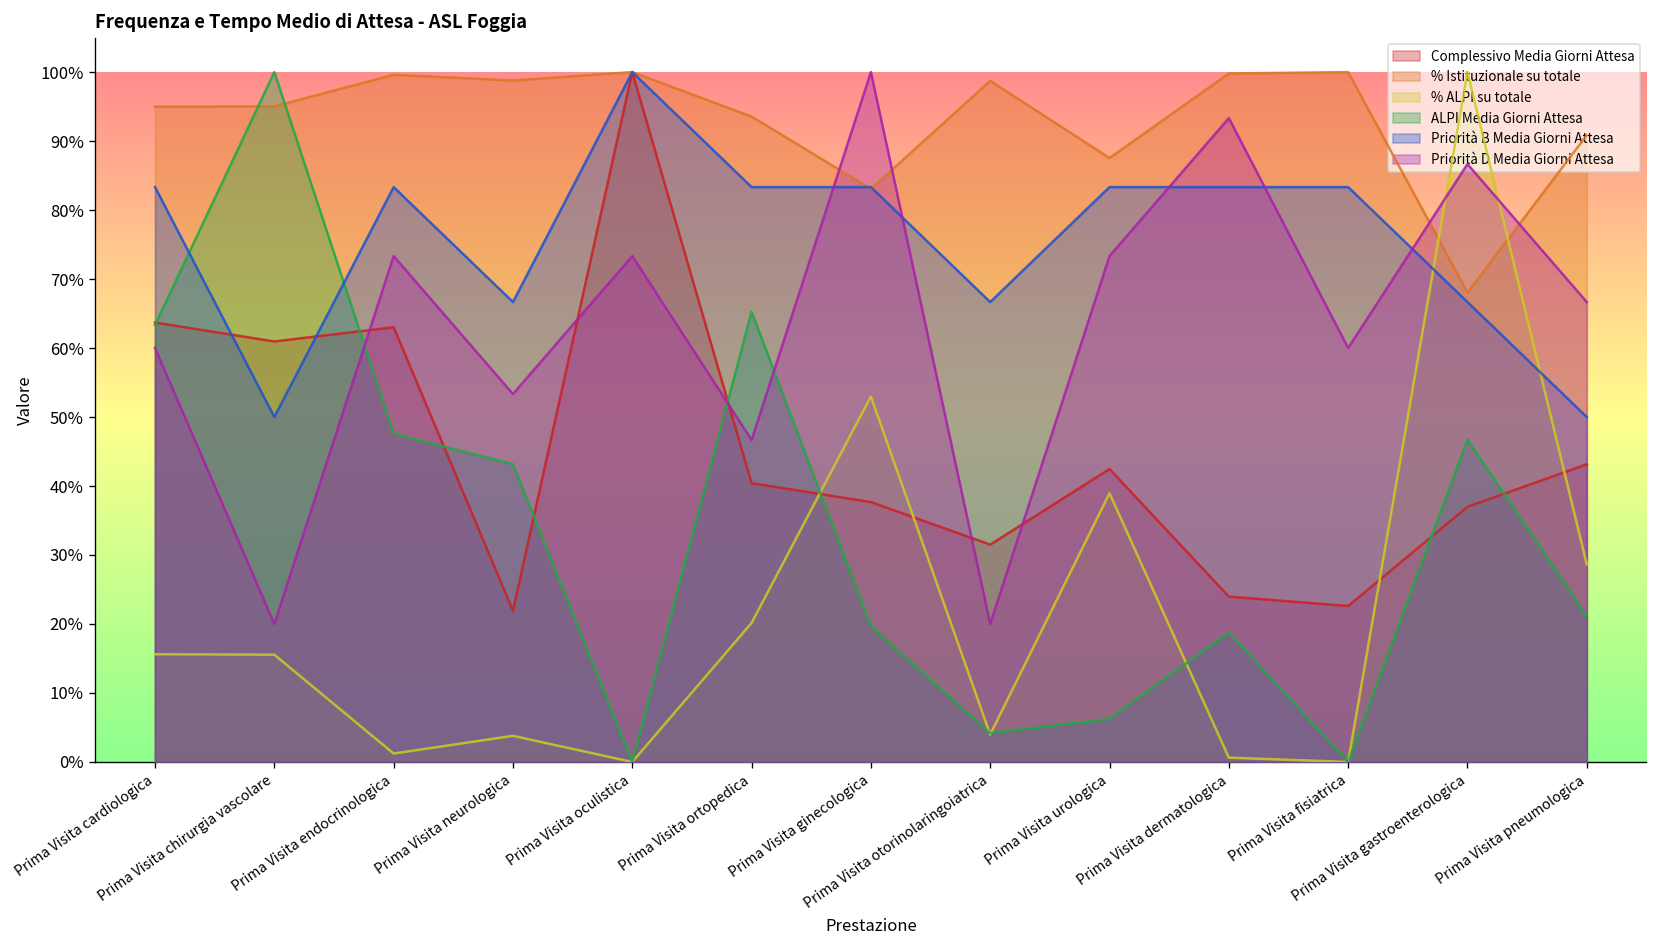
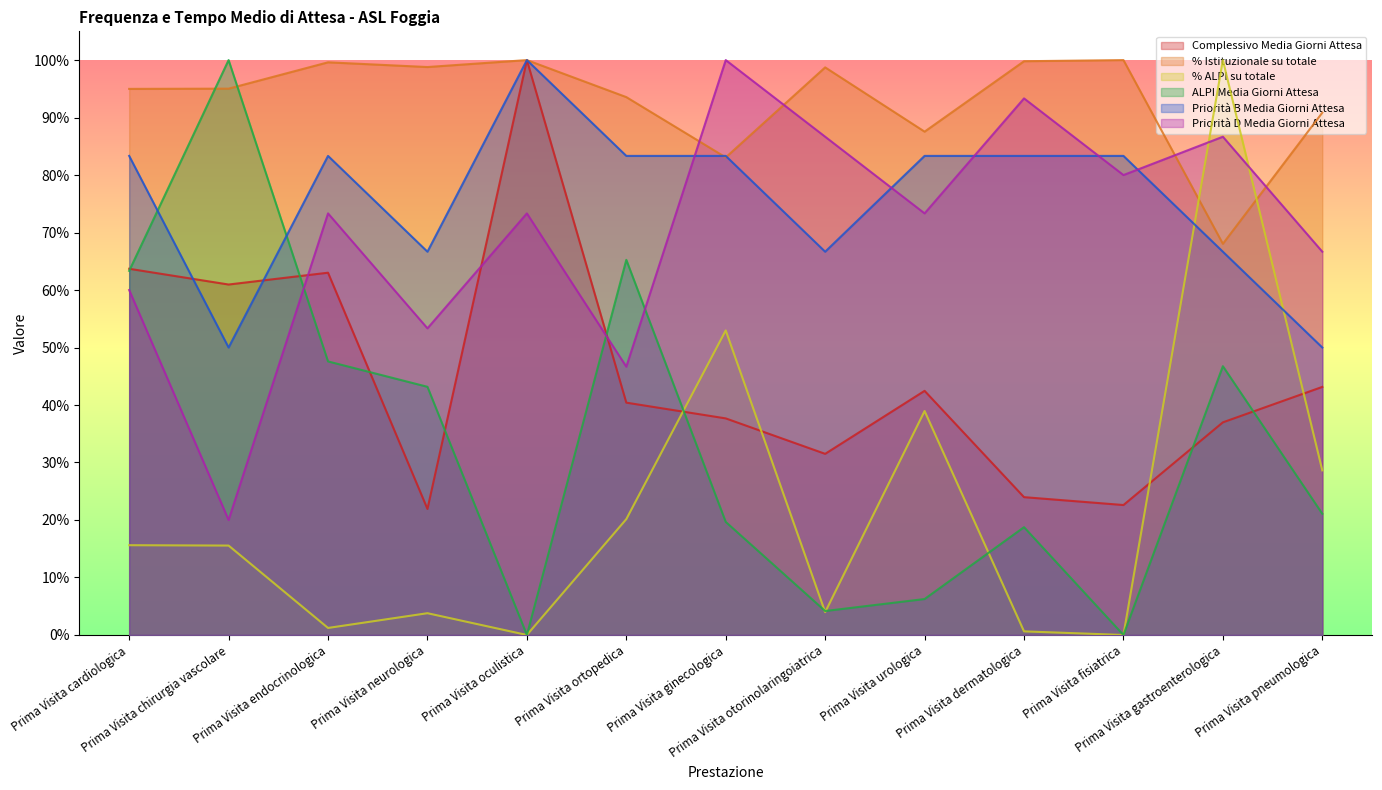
  {
    "ALPI Media Giorni Attesa": {
      "Prima Visita chirurgia vascolare": "100%",
      "Prima Visita endocrinologica": "48%",
      "Prima Visita neurologica": "43%",
      "Prima Visita ortopedica": "65%",
      "Prima Visita ginecologica": "20%",
      "Prima Visita urologica": "6%",
      "Prima Visita dermatologica": "19%",
      "Prima Visita gastroenterologica": "47%",
      "Prima Visita pneumologica": "21%"
    },
    "Priorità B Media Giorni Attesa": {
      "Prima Visita cardiologica": "83%",
      "Prima Visita chirurgia vascolare": "50%",
      "Prima Visita endocrinologica": "83%",
      "Prima Visita neurologica": "67%",
      "Prima Visita ortopedica": "83%",
      "Prima Visita otorinolaringoiatrica": "67%",
      "Prima Visita urologica": "83%",
      "Prima Visita dermatologica": "83%",
      "Prima Visita fisiatrica": "83%",
      "Prima Visita gastroenterologica": "67%",
      "Prima Visita pneumologica": "50%"
    },
    "Priorità D Media Giorni Attesa": {
      "Prima Visita cardiologica": "60%",
      "Prima Visita chirurgia vascolare": "20%",
      "Prima Visita endocrinologica": "73%",
      "Prima Visita neurologica": "53%",
      "Prima Visita oculistica": "73%",
      "Prima Visita ortopedica": "47%",
      "Prima Visita ginecologica": "100%",
-     "Prima Visita otorinolaringoiatrica": "20%",
+     "Prima Visita otorinolaringoiatrica": "87%",
      "Prima Visita urologica": "73%",
      "Prima Visita dermatologica": "93%",
-     "Prima Visita fisiatrica": "60%",
+     "Prima Visita fisiatrica": "80%",
      "Prima Visita gastroenterologica": "87%",
      "Prima Visita pneumologica": "67%"
    }
  }
